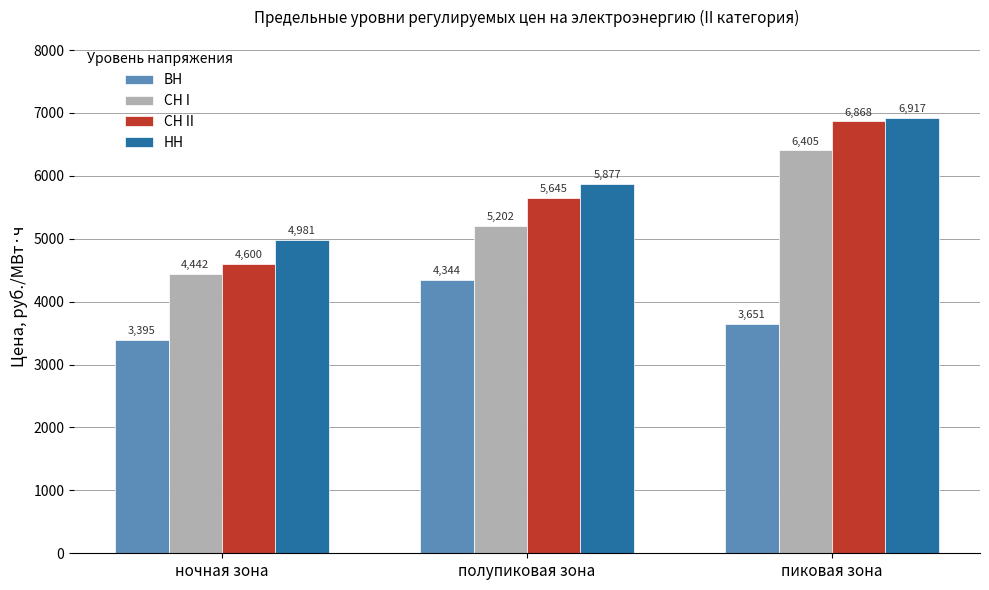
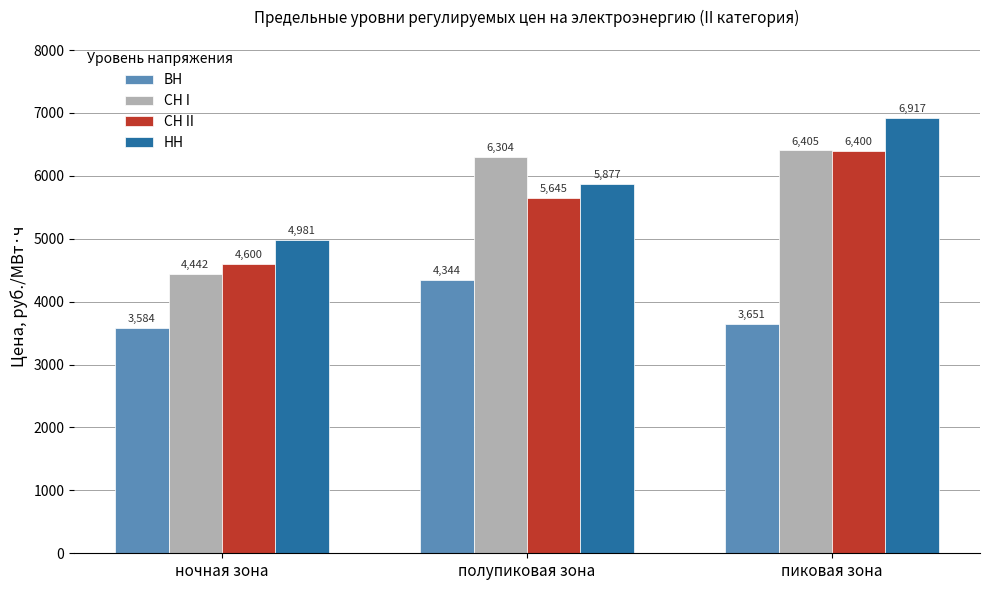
  {
    "ВН": {
-     "ночная зона": "3,395",
+     "ночная зона": "3,584",
      "полупиковая зона": "4,344",
      "пиковая зона": "3,651"
    },
    "СН I": {
      "ночная зона": "4,442",
-     "полупиковая зона": "5,202",
+     "полупиковая зона": "6,304",
      "пиковая зона": "6,405"
    },
    "СН II": {
      "ночная зона": "4,600",
      "полупиковая зона": "5,645",
-     "пиковая зона": "6,868"
+     "пиковая зона": "6,400"
    },
    "НН": {
      "ночная зона": "4,981",
      "полупиковая зона": "5,877",
      "пиковая зона": "6,917"
    }
  }
